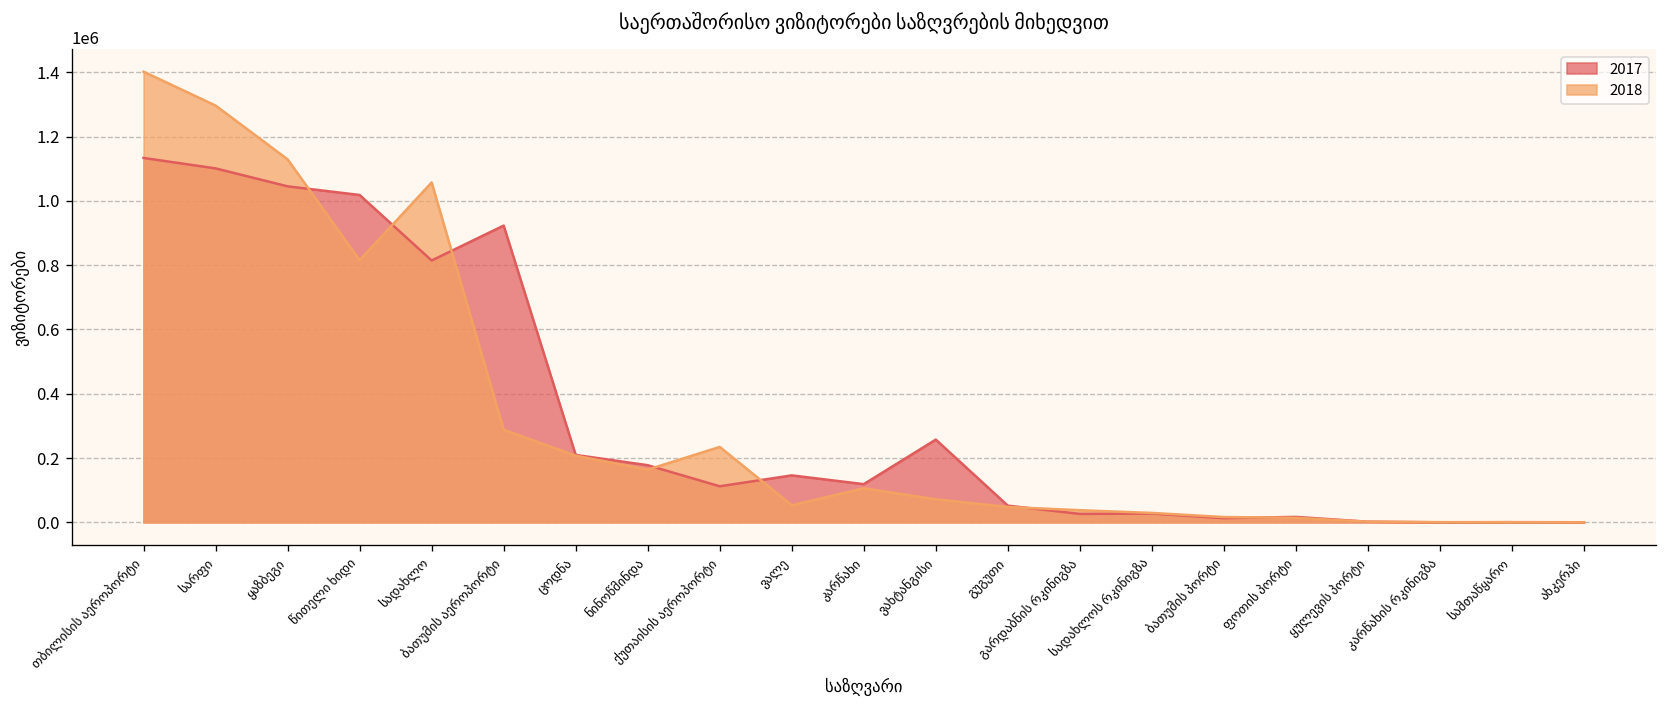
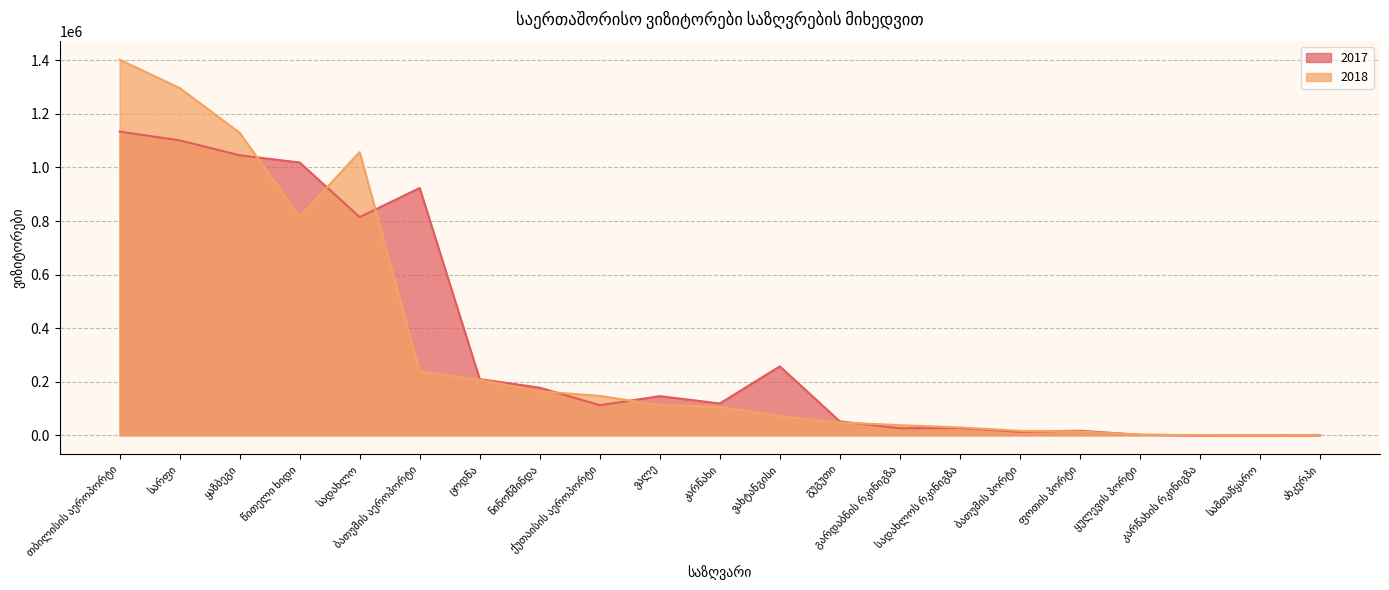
  {
    "2017": {
      "თბილისის აეროპორტი": 1130000,
      "სარფი": 1100000,
      "ყაზბეგი": 1050000,
      "წითელი ხიდი": 1020000,
      "სადახლო": 810000,
      "ბათუმის აეროპორტი": 920000,
      "ნინოწმინდა": 180000,
      "ქუთაისის აეროპორტი": 110000,
      "ვალე": 150000,
      "კარწახი": 120000,
      "ვახტანგისი": 260000,
      "გარდაბნის რკინიგზა": 30000
    },
    "2018": {
      "თბილისის აეროპორტი": 1400000,
      "სარფი": 1300000,
      "ყაზბეგი": 1130000,
      "წითელი ხიდი": 820000,
      "სადახლო": 1060000,
-     "ბათუმის აეროპორტი": 290000,
+     "ბათუმის აეროპორტი": 240000,
      "ნინოწმინდა": 160000,
-     "ქუთაისის აეროპორტი": 230000,
-     "ვალე": 50000,
+     "ქუთაისის აეროპორტი": 150000,
+     "ვალე": 110000,
      "კარწახი": 110000,
      "ვახტანგისი": 70000,
      "გარდაბნის რკინიგზა": 40000
    }
  }
